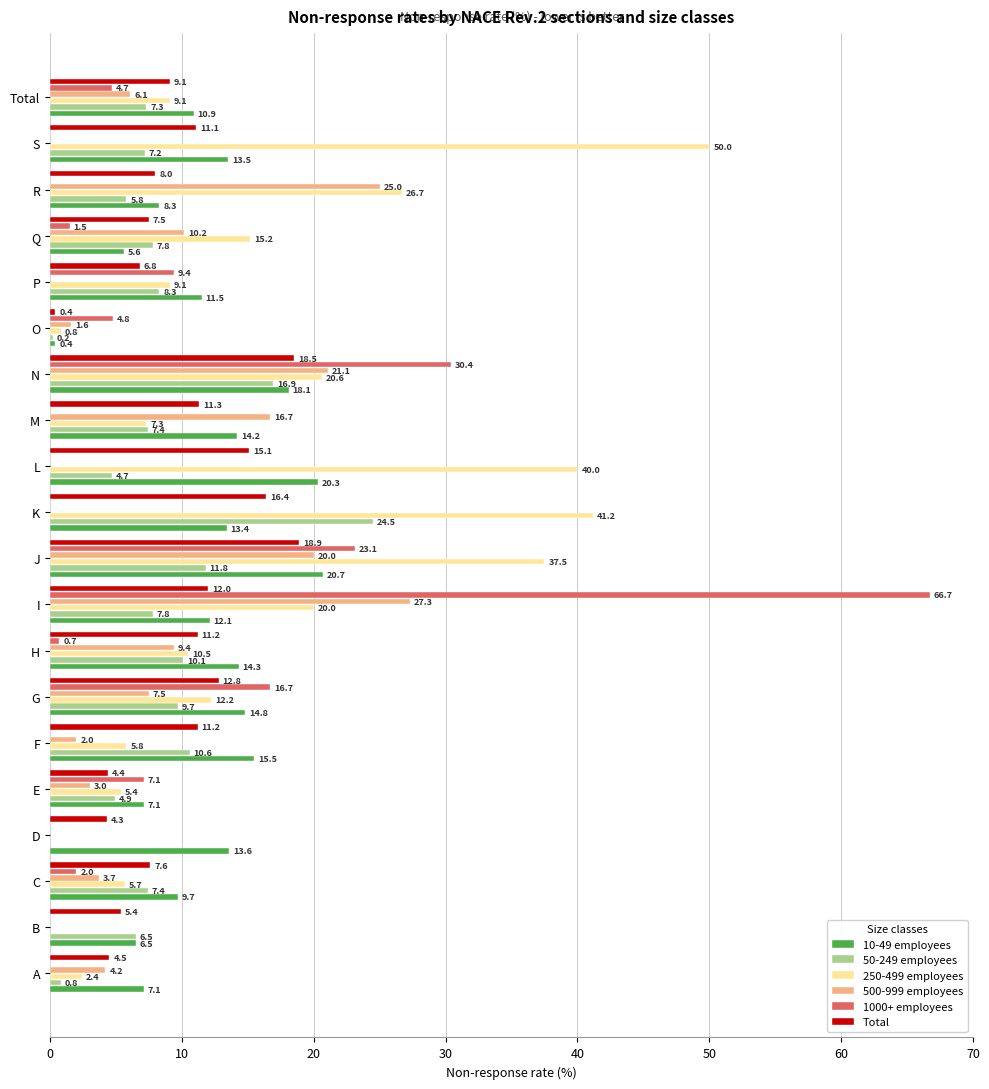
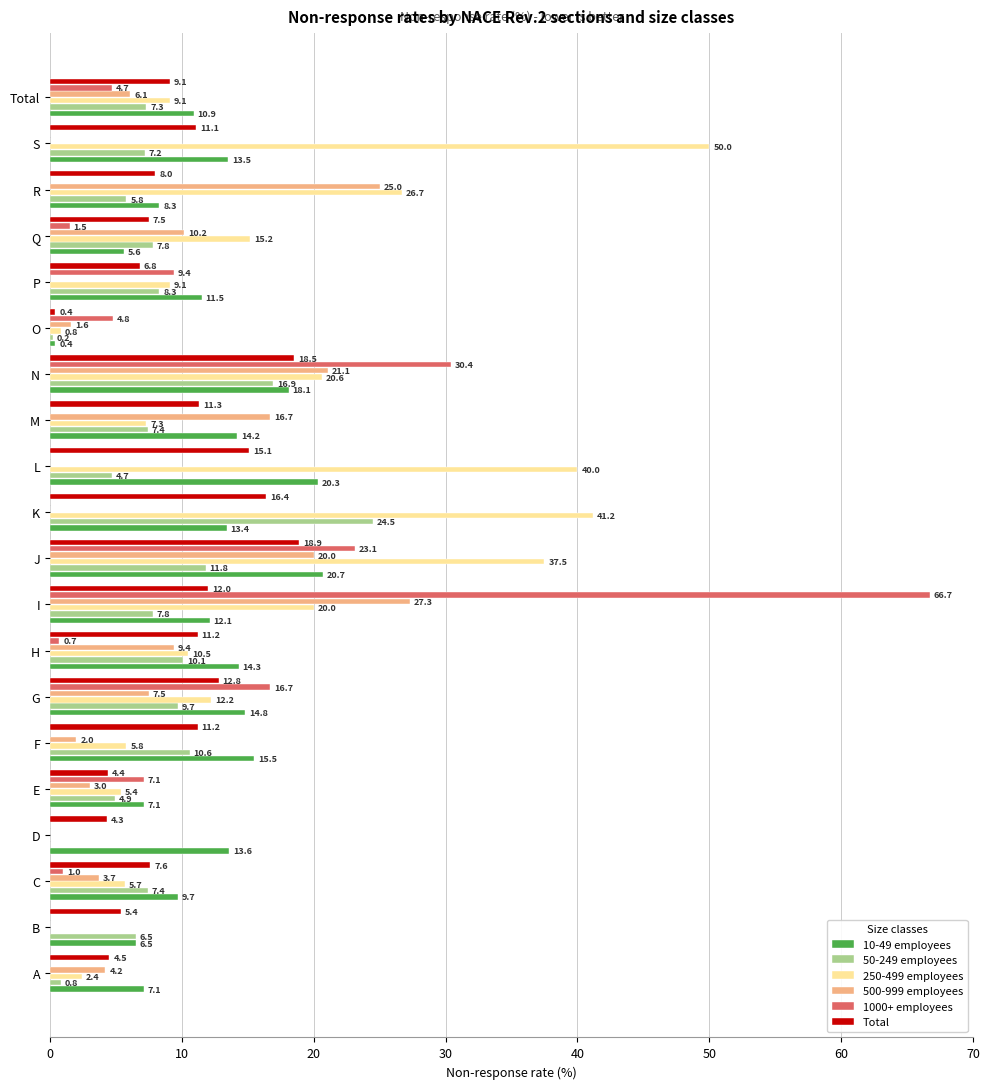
  {
    "10-49 employees": {
      "Total": 10.9,
      "S": 13.5,
      "R": 8.3,
      "Q": 5.6,
      "P": 11.5,
      "N": 18.1,
      "M": 14.2,
      "L": 20.3,
      "K": 13.4,
      "J": 20.7,
      "I": 12.1,
      "H": 14.3,
      "G": 14.8,
      "F": 15.5,
      "E": 7.1,
      "D": 13.6,
      "C": 9.7,
      "A": 7.1
    },
    "50-249 employees": {
      "Total": 7.3,
      "S": 7.2,
      "R": 5.8,
      "Q": 7.8,
      "P": 8.3,
      "N": 16.9,
      "L": 4.7,
      "K": 24.5,
      "J": 11.8,
      "I": 7.8,
      "G": 9.7,
      "F": 10.6,
      "E": 4.9,
      "C": 7.4,
      "A": 0.8
    },
    "1000+ employees": {
      "Total": 4.7,
      "Q": 1.5,
      "P": 9.4,
      "O": 4.8,
      "N": 30.4,
      "J": 23.1,
      "I": 66.7,
      "H": 0.7,
      "G": 16.7,
      "E": 7.1,
-     "C": 2.0
+     "C": 1.0
    },
    "Total": {
      "Total": 9.1,
      "S": 11.1,
      "R": 8.0,
      "Q": 7.5,
      "P": 6.8,
      "O": 0.4,
      "N": 18.5,
      "M": 11.3,
      "L": 15.1,
      "K": 16.4,
      "J": 18.9,
      "I": 12.0,
      "H": 11.2,
      "G": 12.8,
      "F": 11.2,
      "E": 4.4,
      "D": 4.3,
      "C": 7.6,
      "B": 5.4,
      "A": 4.5
    }
  }
